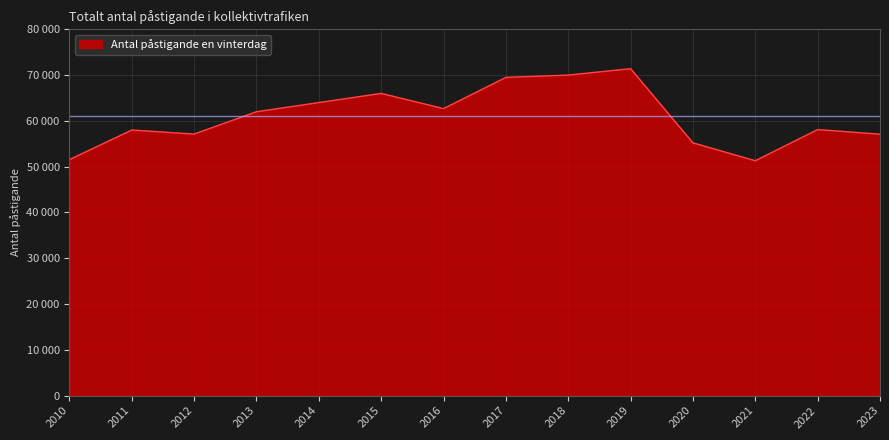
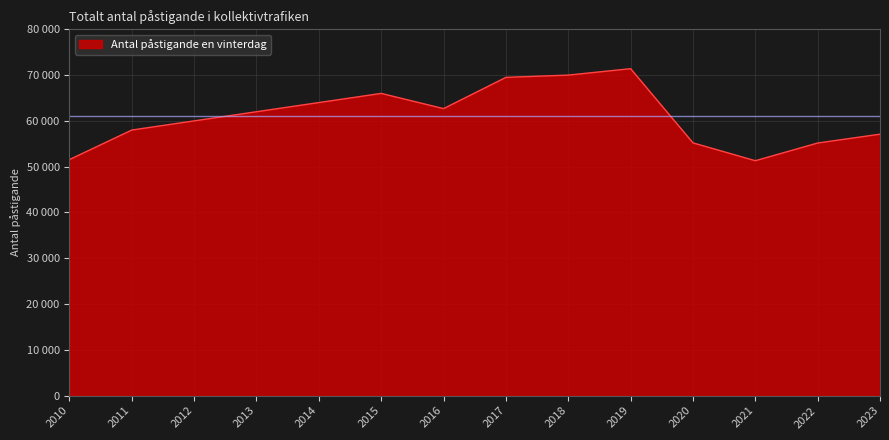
  {
    "2010": 52000,
    "2011": 58000,
-   "2012": 57000,
+   "2012": 60000,
    "2013": 62000,
    "2014": 64000,
    "2015": 66000,
    "2016": 63000,
    "2017": 70000,
    "2018": 70000,
    "2019": 71000,
    "2020": 55000,
    "2021": 51000,
-   "2022": 58000,
+   "2022": 55000,
    "2023": 57000
  }
